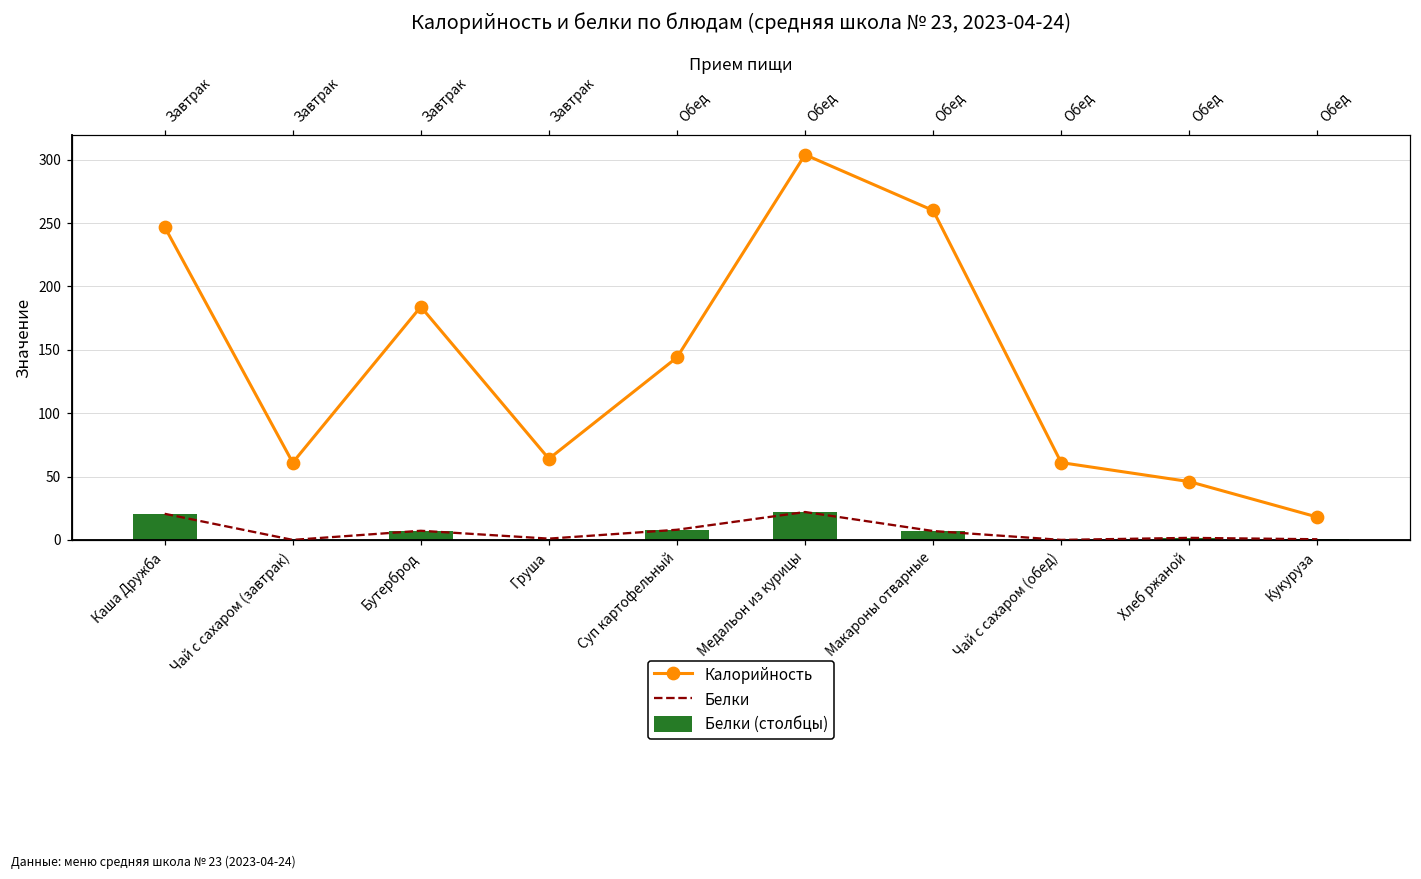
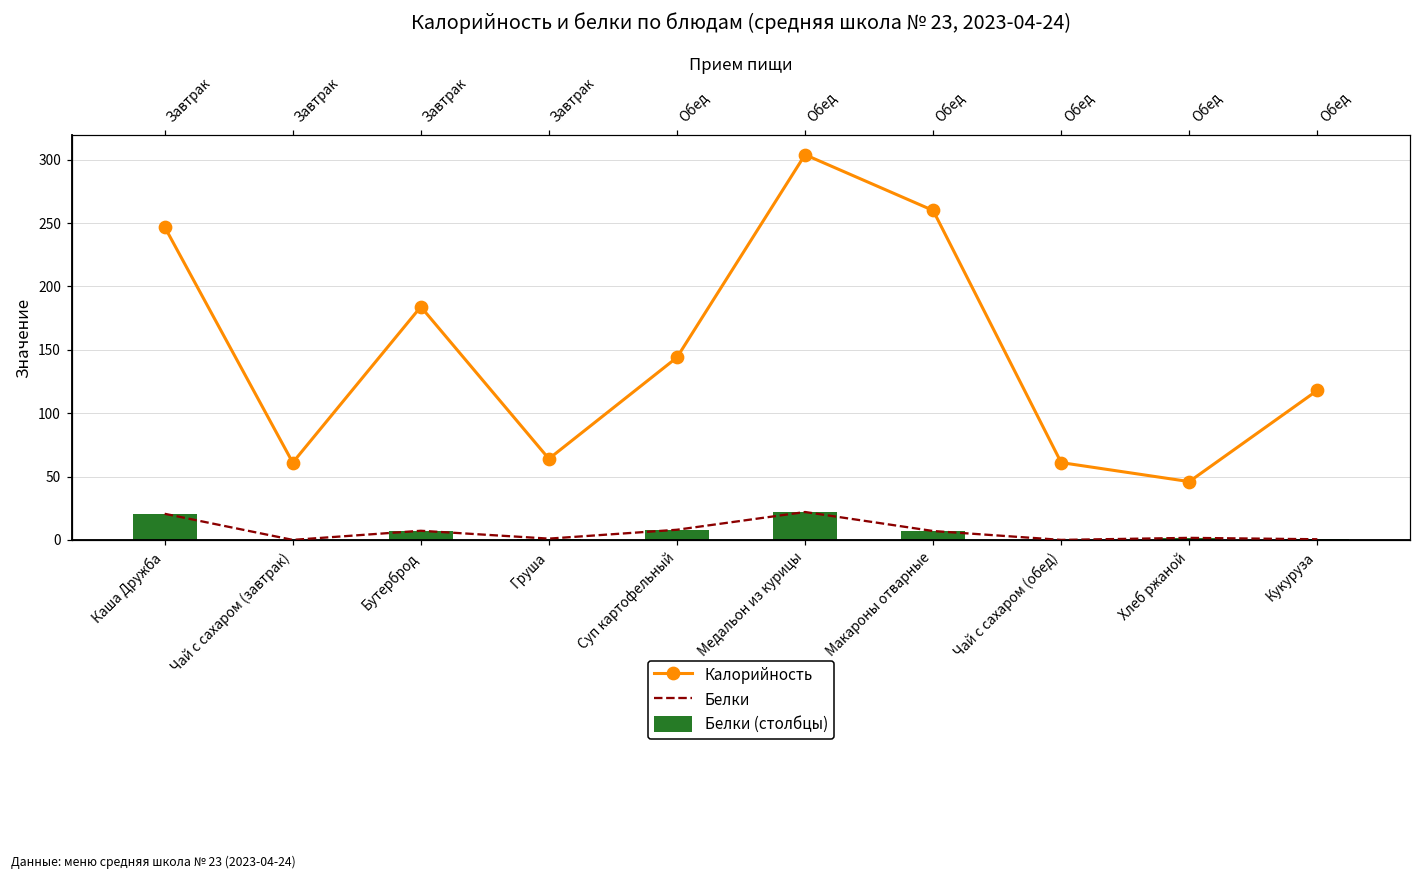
  {
    "Калорийность": {
      "Каша Дружба": 247,
      "Чай с сахаром (завтрак)": 61,
      "Бутерброд": 184,
      "Груша": 64,
      "Суп картофельный": 144,
      "Медальон из курицы": 304,
      "Макароны отварные": 260,
      "Чай с сахаром (обед)": 61,
      "Хлеб ржаной": 46,
-     "Кукуруза": 18
+     "Кукуруза": 118
    },
    "Белки (столбцы)": {
      "Каша Дружба": 21,
      "Чай с сахаром (завтрак)": 0,
      "Бутерброд": 7,
      "Суп картофельный": 8,
      "Медальон из курицы": 22,
      "Макароны отварные": 7,
      "Чай с сахаром (обед)": 0
    },
    "Белки": {
      "Каша Дружба": 21,
      "Чай с сахаром (завтрак)": 0,
      "Бутерброд": 7,
      "Груша": 1,
      "Суп картофельный": 8,
      "Медальон из курицы": 22,
      "Макароны отварные": 7,
      "Чай с сахаром (обед)": 0,
      "Хлеб ржаной": 2,
      "Кукуруза": 1
    }
  }
